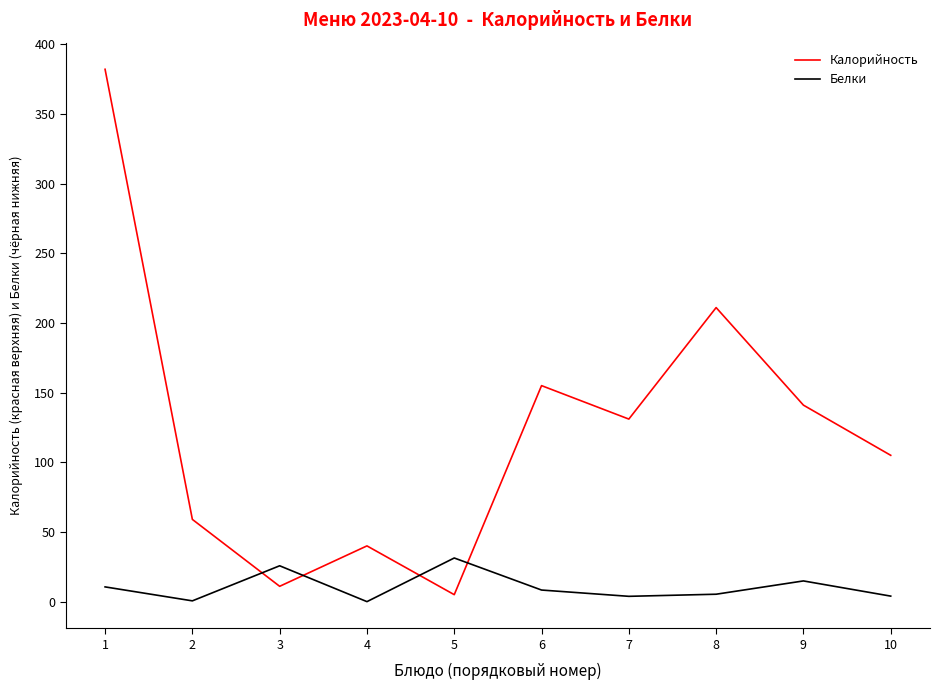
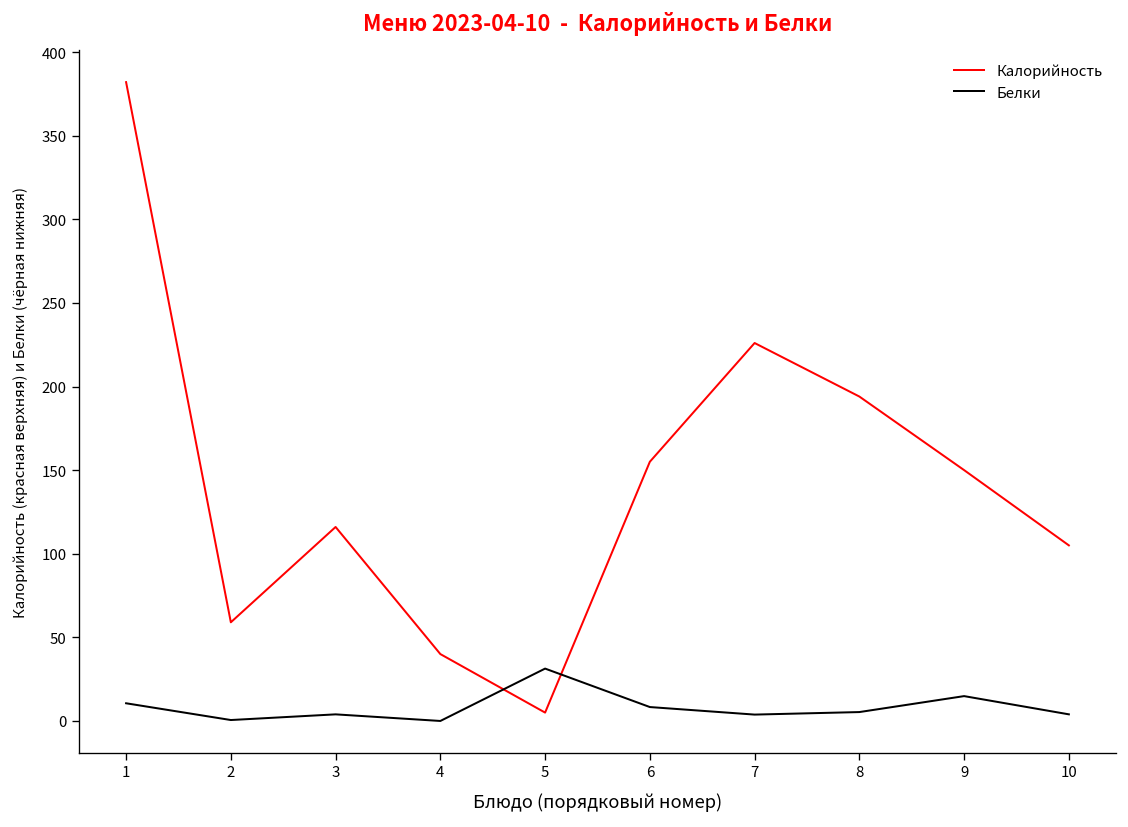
  {
    "Калорийность": {
      "1": 382,
      "2": 59,
-     "3": 11,
+     "3": 116,
      "4": 40,
      "5": 5,
      "6": 155,
-     "7": 131,
-     "8": 211,
-     "9": 141,
+     "7": 226,
+     "8": 194,
+     "9": 150,
      "10": 105
    },
    "Белки": {
      "1": 11,
      "2": 1,
-     "3": 26,
+     "3": 4,
      "4": 0,
      "5": 31,
      "6": 8,
      "7": 4,
      "8": 5,
      "9": 15,
      "10": 4
    }
  }
